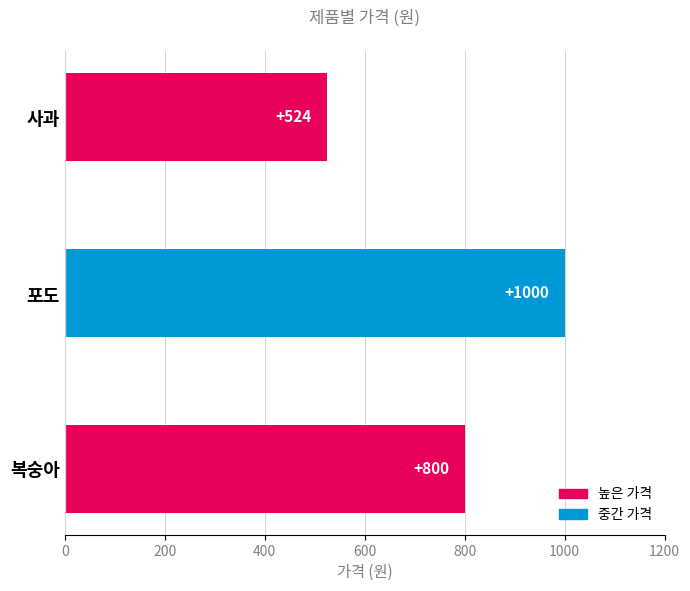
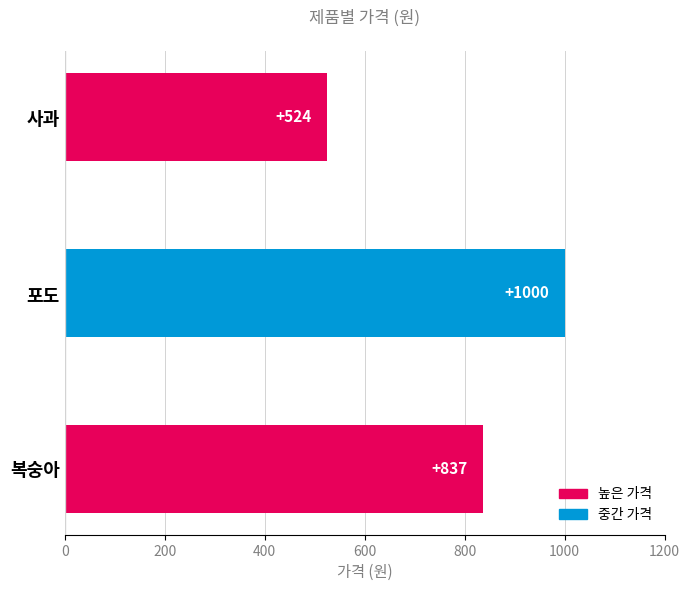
  {
    "사과": "+524",
    "포도": "+1000",
-   "복숭아": "+800"
+   "복숭아": "+837"
  }
